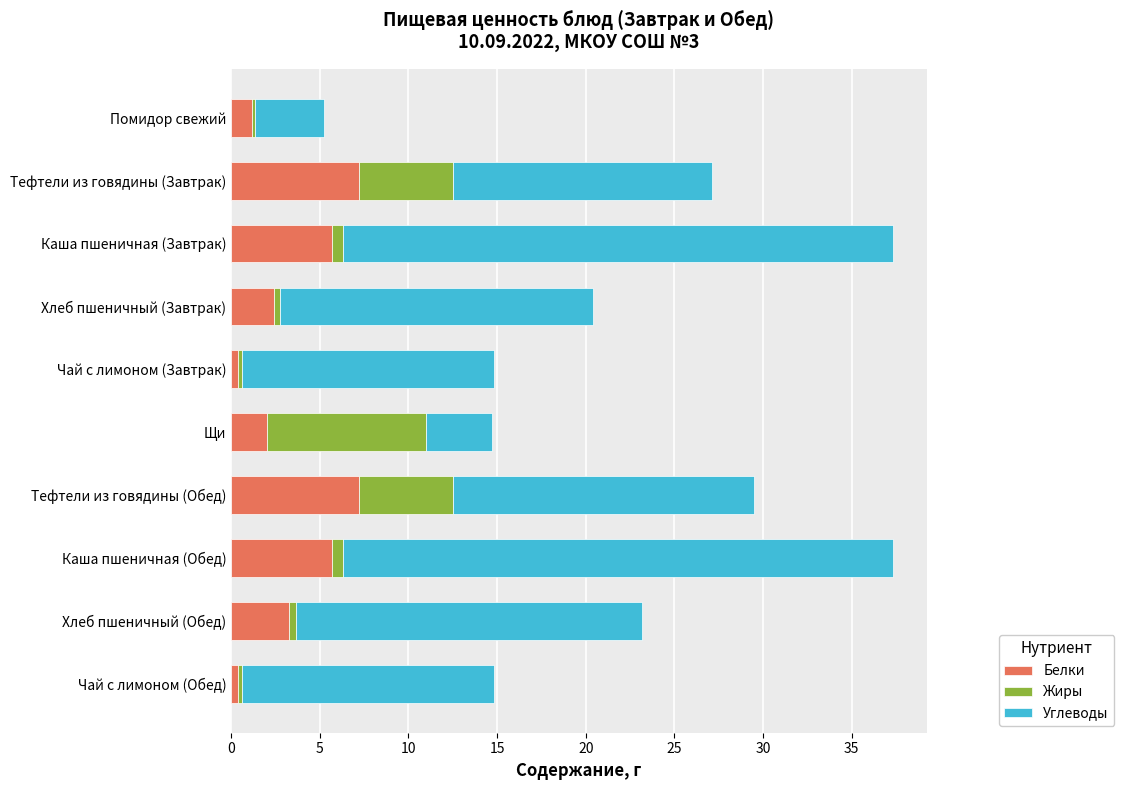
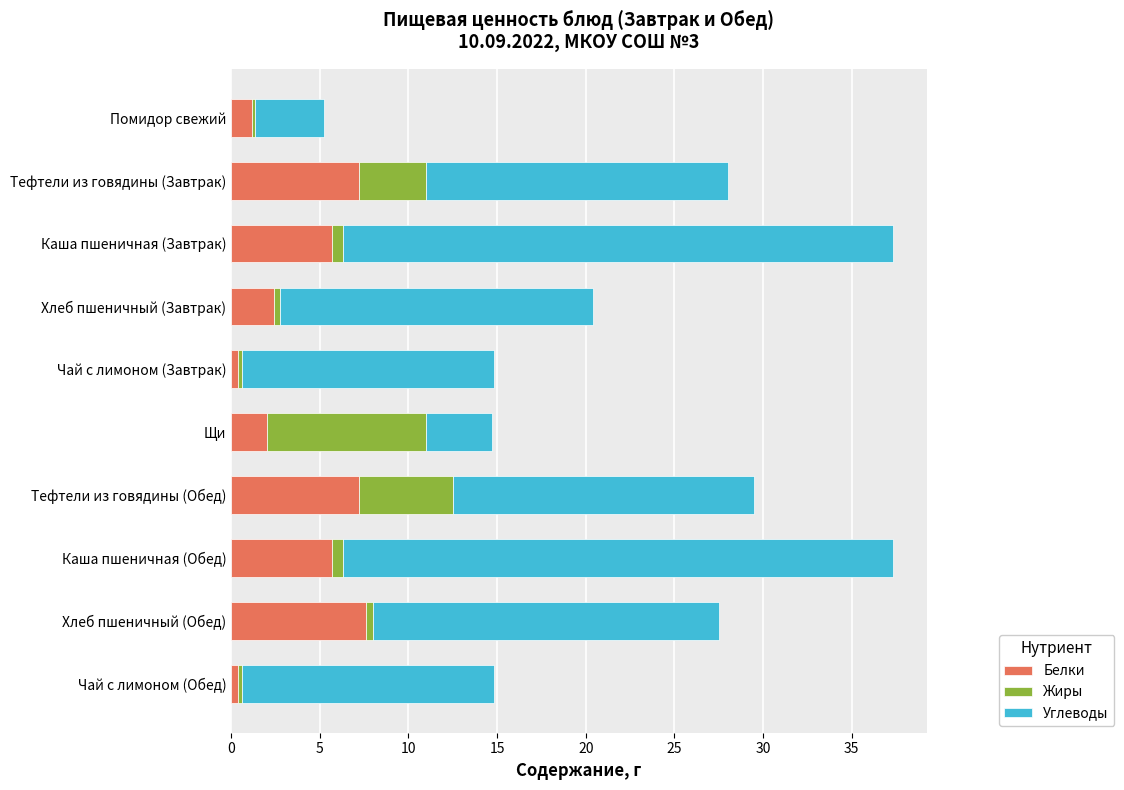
  {
    "Белки": {
      "Помидор свежий": 1.2,
      "Тефтели из говядины (Завтрак)": 7.2,
      "Каша пшеничная (Завтрак)": 5.7,
      "Хлеб пшеничный (Завтрак)": 2.4,
      "Чай с лимоном (Завтрак)": 0.4,
      "Щи": 2.0,
      "Тефтели из говядины (Обед)": 7.2,
      "Каша пшеничная (Обед)": 5.7,
-     "Хлеб пшеничный (Обед)": 3.2,
+     "Хлеб пшеничный (Обед)": 7.6,
      "Чай с лимоном (Обед)": 0.4
    },
    "Жиры": {
      "Помидор свежий": 0.2,
-     "Тефтели из говядины (Завтрак)": 5.3,
+     "Тефтели из говядины (Завтрак)": 3.8,
      "Каша пшеничная (Завтрак)": 0.6,
      "Хлеб пшеничный (Завтрак)": 0.3,
      "Чай с лимоном (Завтрак)": 0.2,
      "Щи": 9.0,
      "Тефтели из говядины (Обед)": 5.3,
      "Каша пшеничная (Обед)": 0.6,
      "Хлеб пшеничный (Обед)": 0.4,
      "Чай с лимоном (Обед)": 0.2
    },
    "Углеводы": {
      "Помидор свежий": 3.9,
-     "Тефтели из говядины (Завтрак)": 14.6,
+     "Тефтели из говядины (Завтрак)": 17.0,
      "Каша пшеничная (Завтрак)": 31.1,
      "Хлеб пшеничный (Завтрак)": 17.7,
      "Чай с лимоном (Завтрак)": 14.2,
      "Щи": 3.7,
      "Тефтели из говядины (Обед)": 17.0,
      "Каша пшеничная (Обед)": 31.1,
      "Хлеб пшеничный (Обед)": 19.5,
      "Чай с лимоном (Обед)": 14.2
    }
  }
